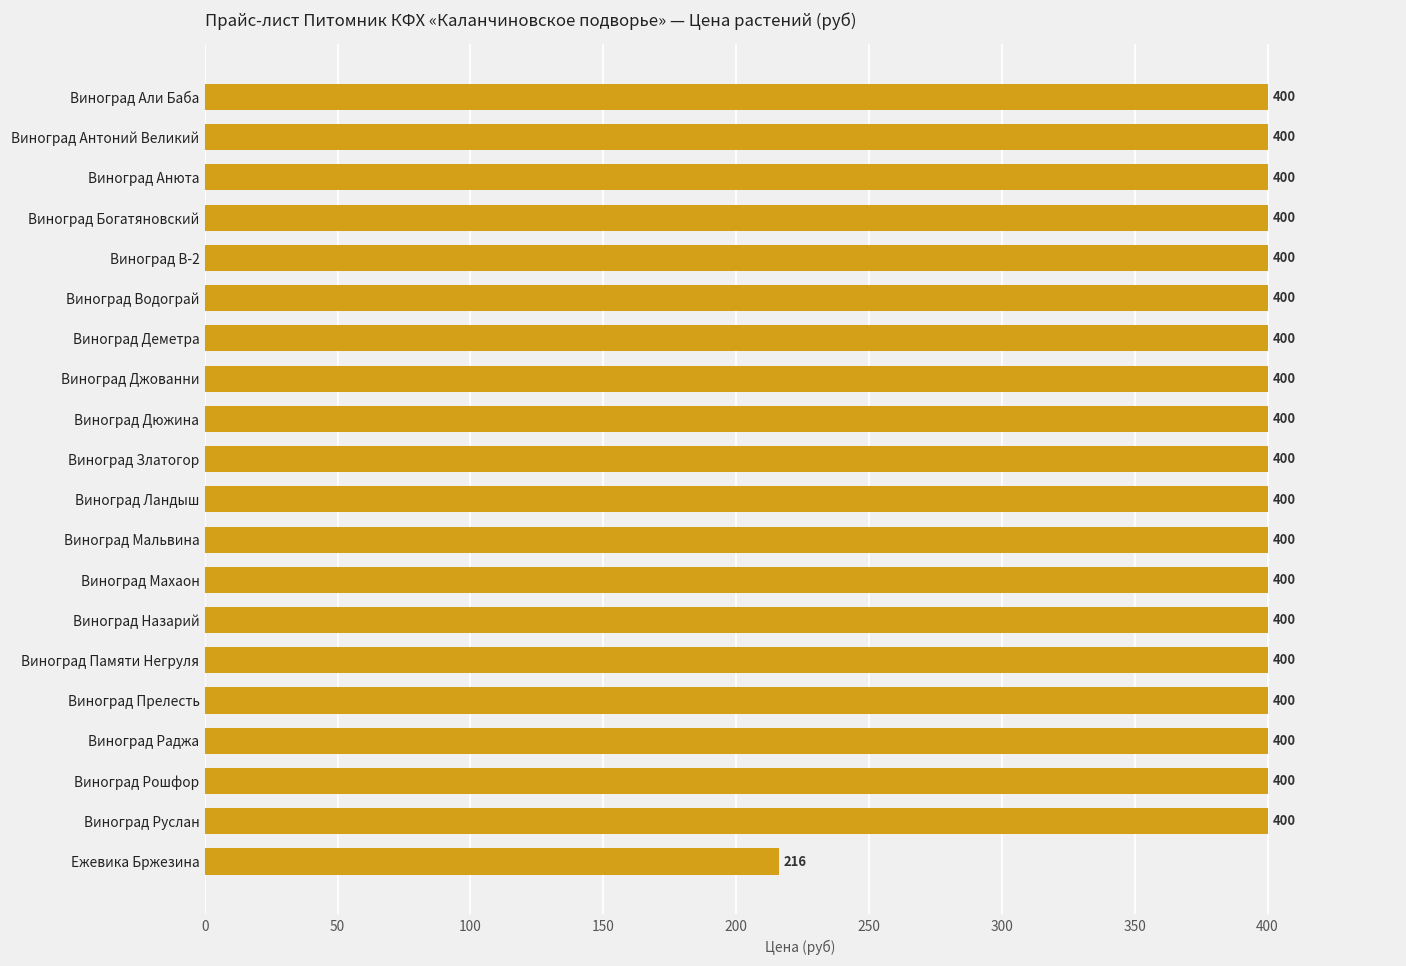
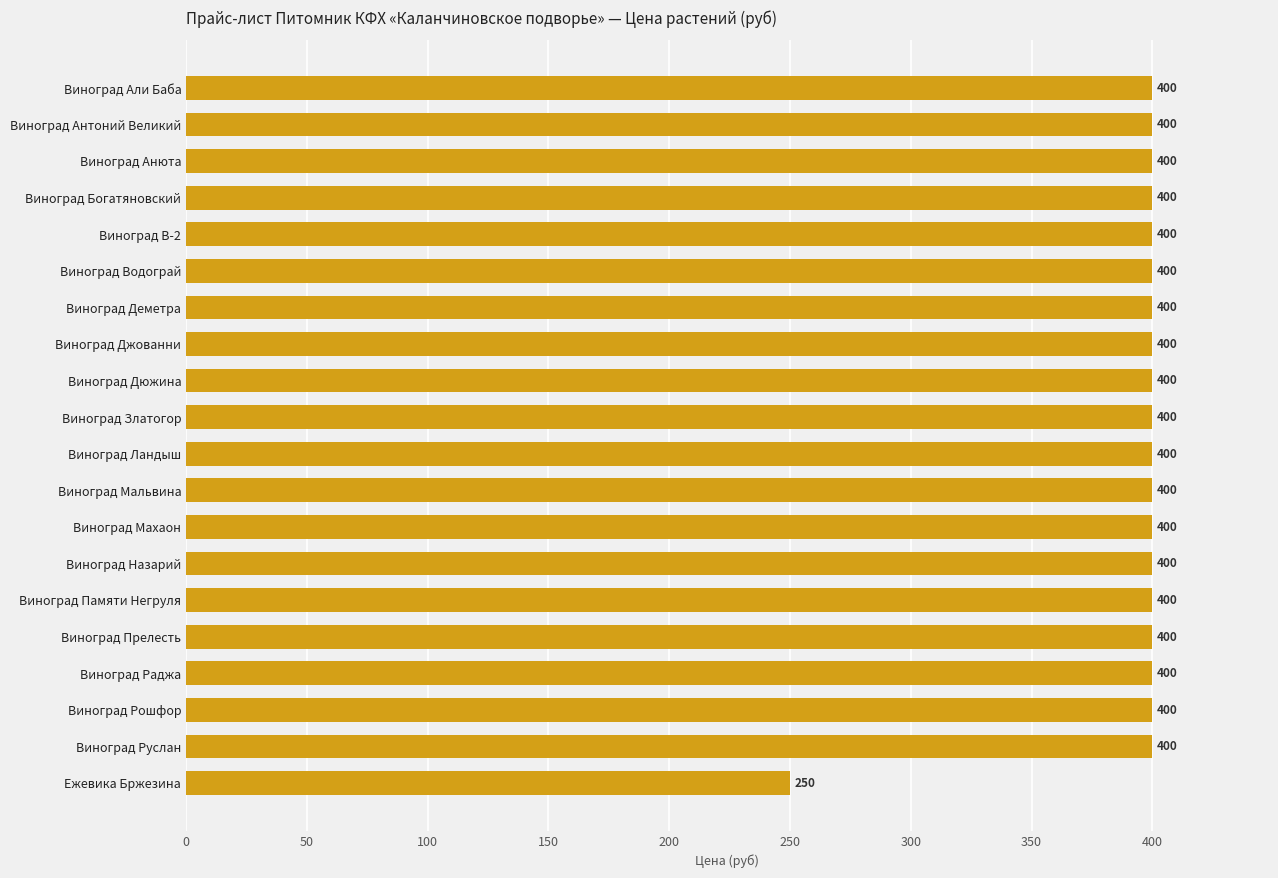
  {
    "Виноград Али Баба": 400,
    "Виноград Антоний Великий": 400,
    "Виноград Анюта": 400,
    "Виноград Богатяновский": 400,
    "Виноград В-2": 400,
    "Виноград Водограй": 400,
    "Виноград Деметра": 400,
    "Виноград Джованни": 400,
    "Виноград Дюжина": 400,
    "Виноград Златогор": 400,
    "Виноград Ландыш": 400,
    "Виноград Мальвина": 400,
    "Виноград Махаон": 400,
    "Виноград Назарий": 400,
    "Виноград Памяти Негруля": 400,
    "Виноград Прелесть": 400,
    "Виноград Раджа": 400,
    "Виноград Рошфор": 400,
    "Виноград Руслан": 400,
-   "Ежевика Бржезина": 216
+   "Ежевика Бржезина": 250
  }
